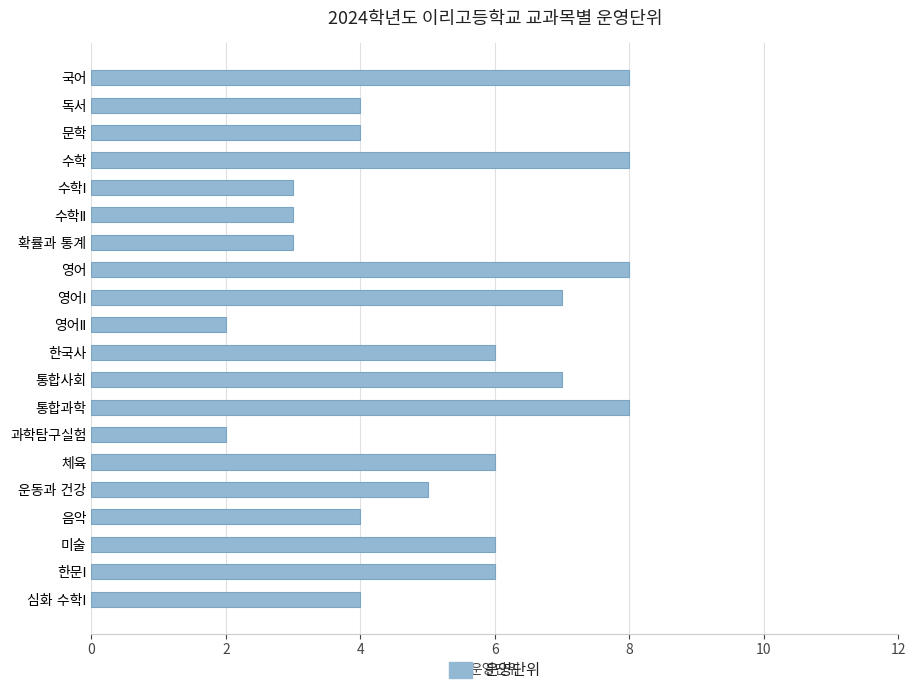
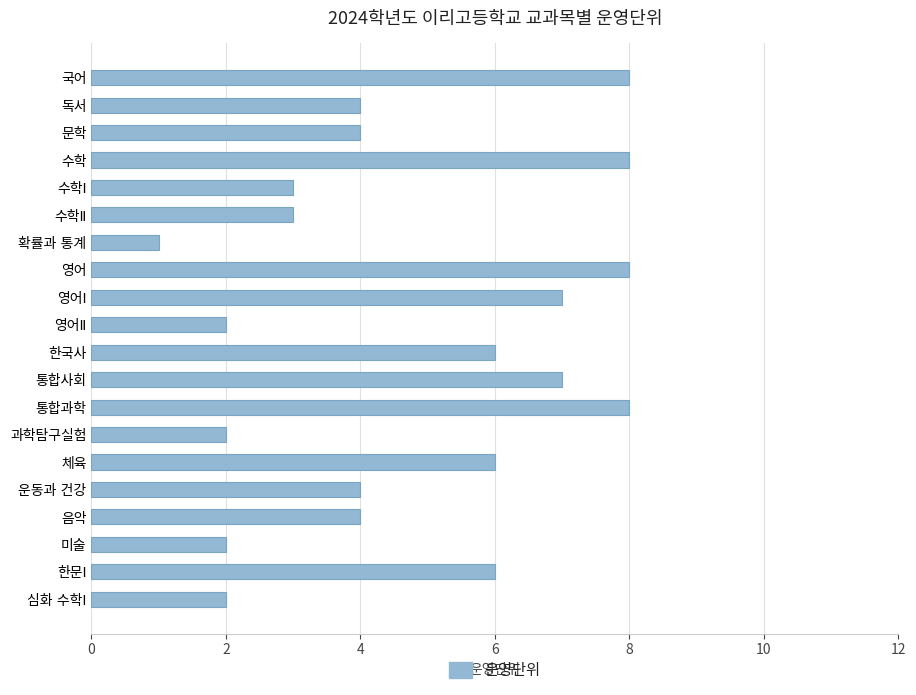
  {
    "국어": 8,
    "독서": 4,
    "문학": 4,
    "수학": 8,
    "수학Ⅰ": 3,
    "수학Ⅱ": 3,
-   "확률과 통계": 3,
+   "확률과 통계": 1,
    "영어": 8,
    "영어Ⅰ": 7,
    "영어Ⅱ": 2,
    "한국사": 6,
    "통합사회": 7,
    "통합과학": 8,
    "과학탐구실험": 2,
    "체육": 6,
-   "운동과 건강": 5,
+   "운동과 건강": 4,
    "음악": 4,
-   "미술": 6,
+   "미술": 2,
    "한문Ⅰ": 6,
-   "심화 수학Ⅰ": 4
+   "심화 수학Ⅰ": 2
  }
